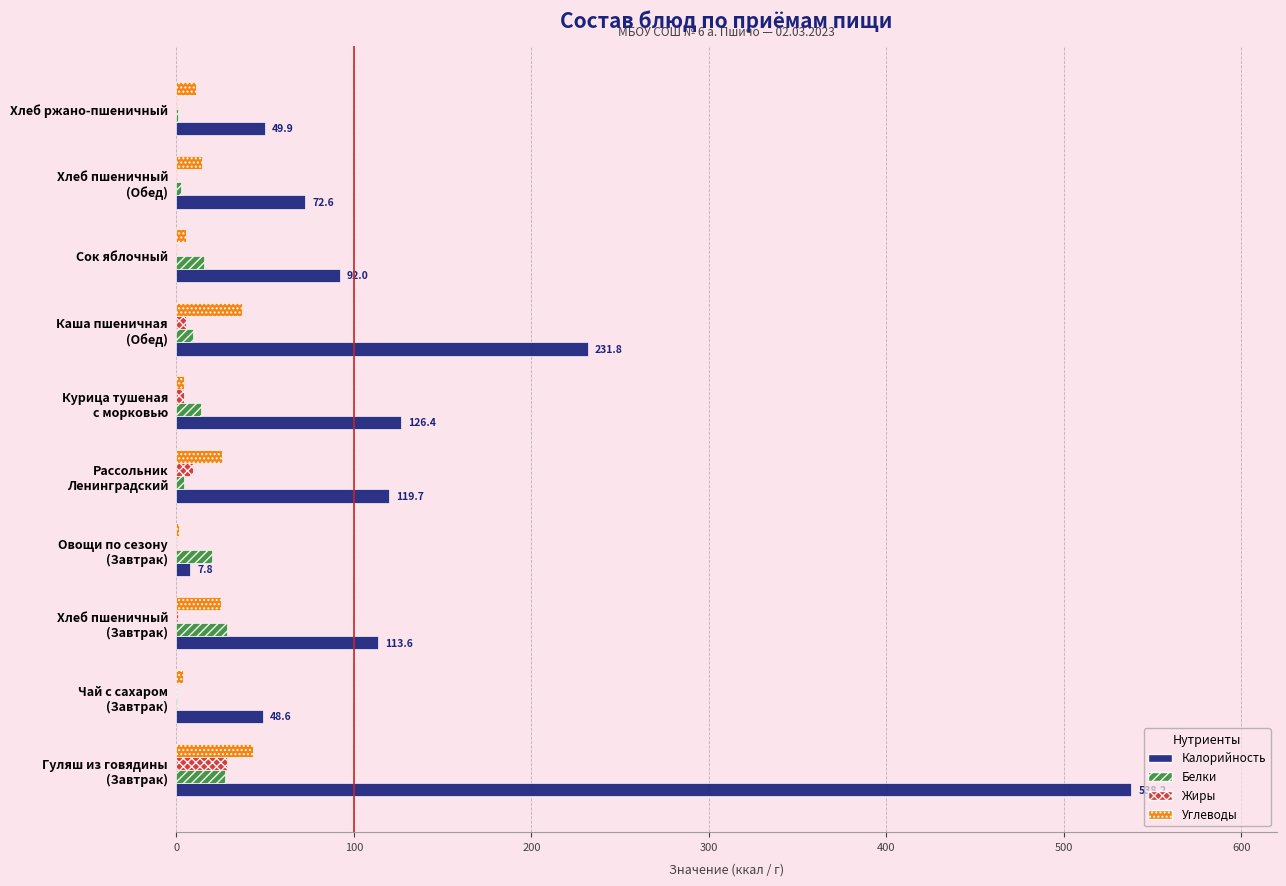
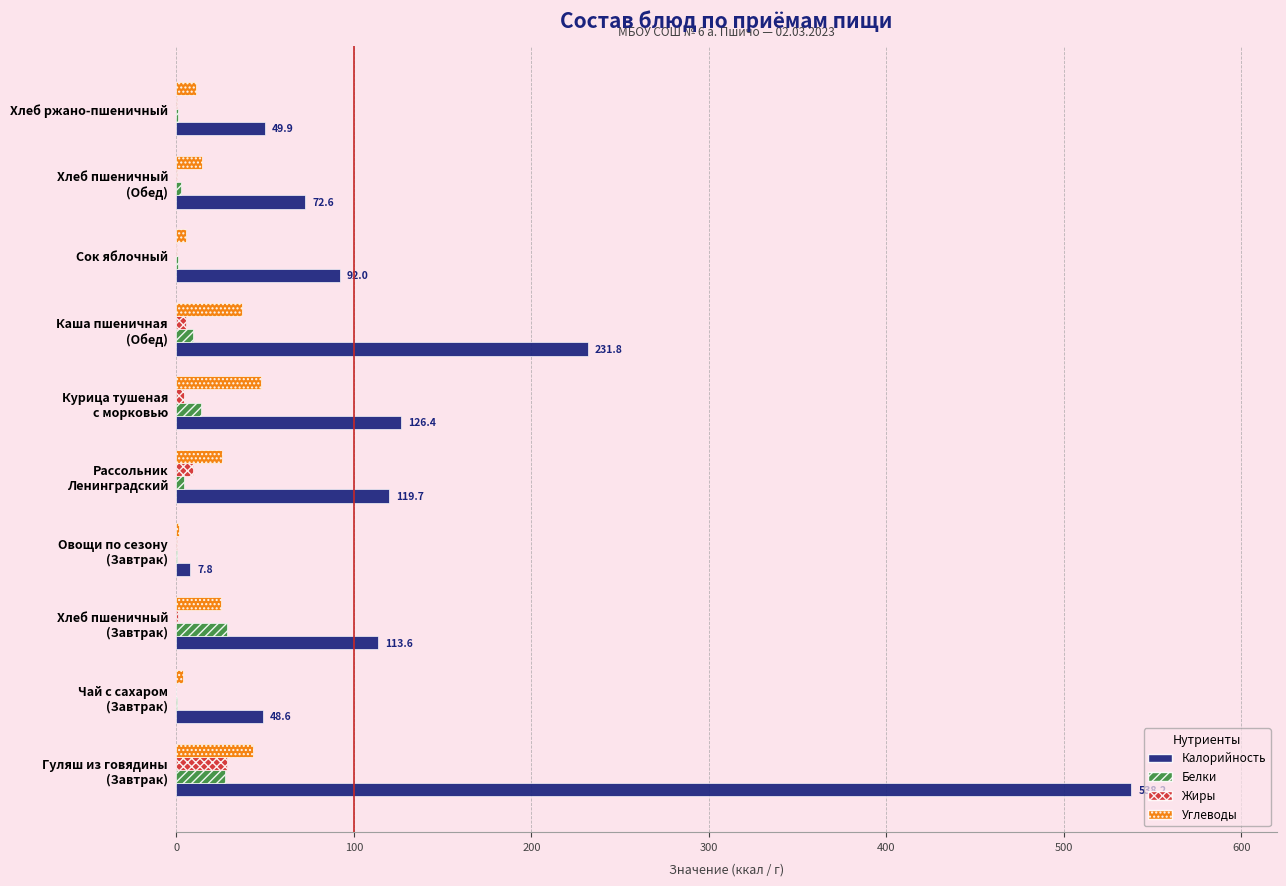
  {
    "Калорийность": {
      "Хлеб ржано-пшеничный": 49.9,
      "Хлеб пшеничный (Обед)": 72.6,
      "Сок яблочный": 92.0,
      "Каша пшеничная (Обед)": 231.8,
      "Курица тушеная с морковью": 126.4,
      "Рассольник Ленинградский": 119.7,
      "Овощи по сезону (Завтрак)": 7.8,
      "Хлеб пшеничный (Завтрак)": 113.6,
      "Чай с сахаром (Завтрак)": 48.6
    },
    "Белки": {
      "Хлеб пшеничный (Обед)": 2,
-     "Сок яблочный": 16,
+     "Сок яблочный": 1,
      "Каша пшеничная (Обед)": 9,
      "Курица тушеная с морковью": 14,
      "Рассольник Ленинградский": 4,
-     "Овощи по сезону (Завтрак)": 20,
+     "Овощи по сезону (Завтрак)": 0,
      "Хлеб пшеничный (Завтрак)": 29,
      "Гуляш из говядины (Завтрак)": 27
    },
    "Жиры": {
      "Каша пшеничная (Обед)": 5,
      "Курица тушеная с морковью": 4,
      "Рассольник Ленинградский": 9,
      "Чай с сахаром (Завтрак)": 0,
      "Гуляш из говядины (Завтрак)": 28
    },
    "Углеводы": {
      "Хлеб ржано-пшеничный": 11,
      "Хлеб пшеничный (Обед)": 15,
      "Сок яблочный": 5,
      "Каша пшеничная (Обед)": 37,
-     "Курица тушеная с морковью": 4,
+     "Курица тушеная с морковью": 47,
      "Рассольник Ленинградский": 26,
      "Хлеб пшеничный (Завтрак)": 25,
      "Чай с сахаром (Завтрак)": 4,
      "Гуляш из говядины (Завтрак)": 43
    }
  }
